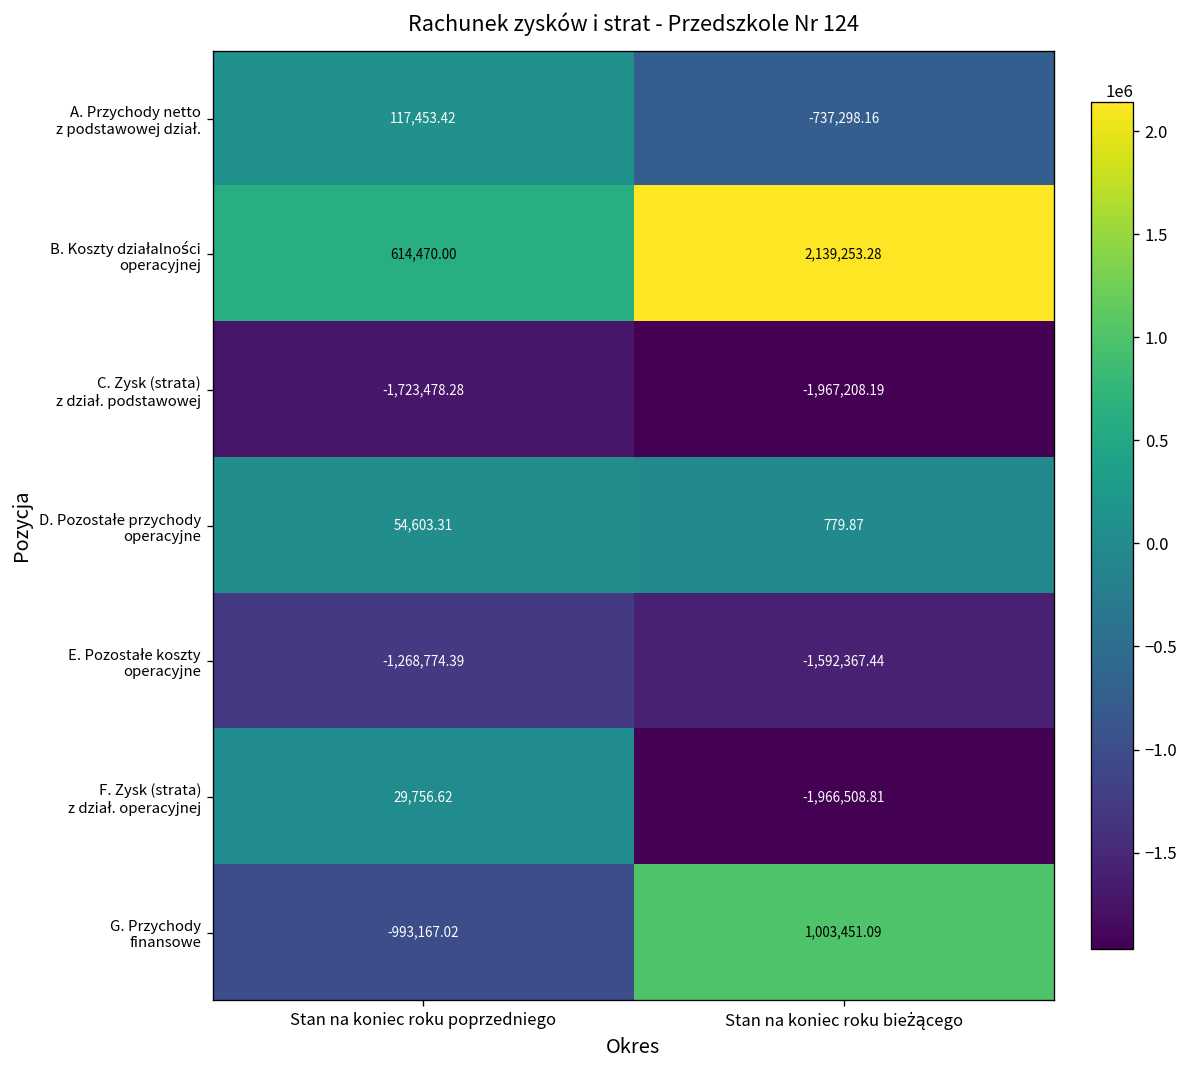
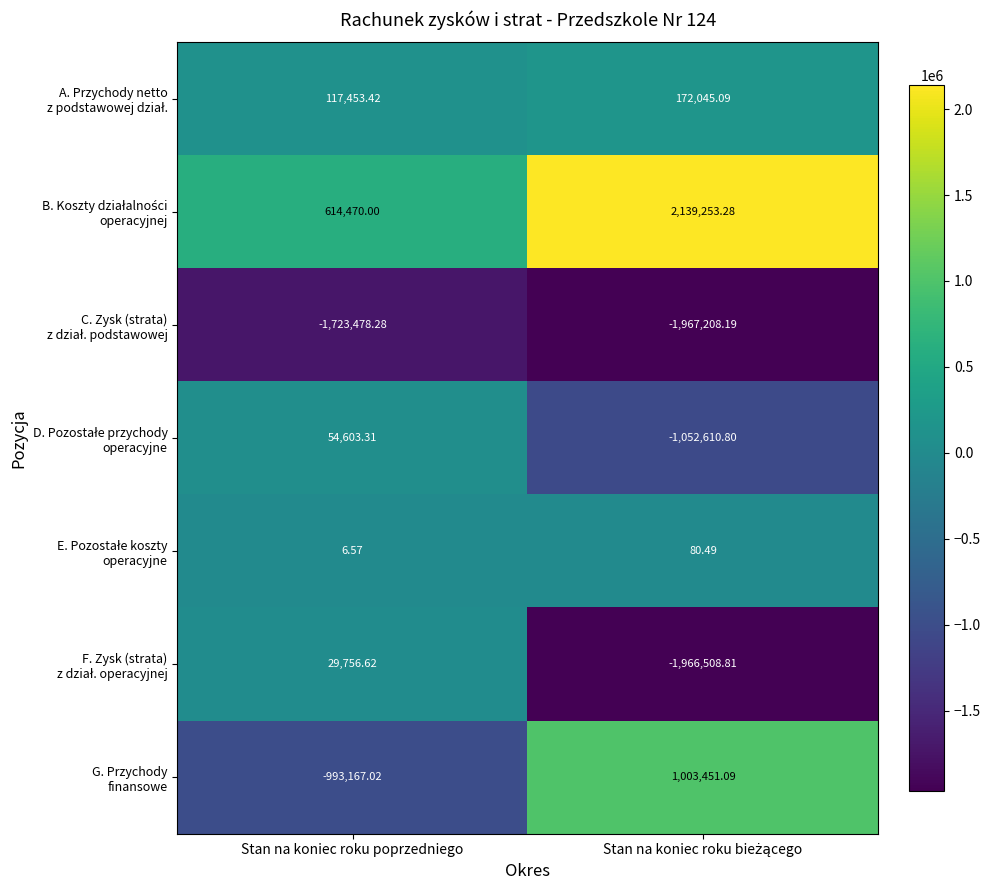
  {
    "A. Przychody netto z podstawowej dział.": {
      "Stan na koniec roku poprzedniego": "117,453.42",
-     "Stan na koniec roku bieżącego": "-737,298.16"
+     "Stan na koniec roku bieżącego": "172,045.09"
    },
    "B. Koszty działalności operacyjnej": {
      "Stan na koniec roku poprzedniego": "614,470.00",
      "Stan na koniec roku bieżącego": "2,139,253.28"
    },
    "C. Zysk (strata) z dział. podstawowej": {
      "Stan na koniec roku poprzedniego": "-1,723,478.28",
      "Stan na koniec roku bieżącego": "-1,967,208.19"
    },
    "D. Pozostałe przychody operacyjne": {
      "Stan na koniec roku poprzedniego": "54,603.31",
-     "Stan na koniec roku bieżącego": "779.87"
+     "Stan na koniec roku bieżącego": "-1,052,610.80"
    },
    "E. Pozostałe koszty operacyjne": {
-     "Stan na koniec roku poprzedniego": "-1,268,774.39",
-     "Stan na koniec roku bieżącego": "-1,592,367.44"
+     "Stan na koniec roku poprzedniego": "6.57",
+     "Stan na koniec roku bieżącego": "80.49"
    },
    "F. Zysk (strata) z dział. operacyjnej": {
      "Stan na koniec roku poprzedniego": "29,756.62",
      "Stan na koniec roku bieżącego": "-1,966,508.81"
    },
    "G. Przychody finansowe": {
      "Stan na koniec roku poprzedniego": "-993,167.02",
      "Stan na koniec roku bieżącego": "1,003,451.09"
    }
  }
